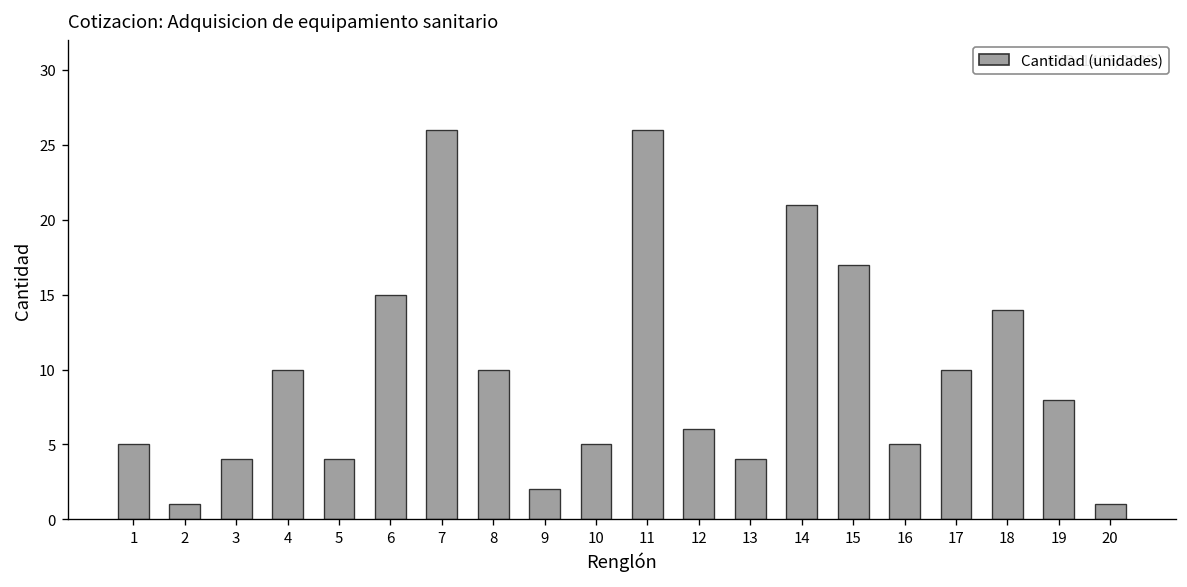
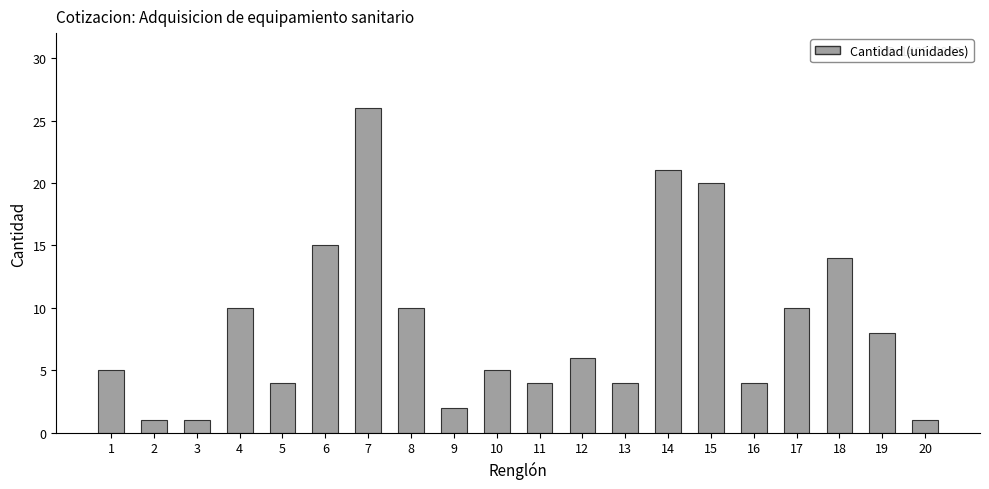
  {
    "1": 5,
    "2": 1,
-   "3": 4,
+   "3": 1,
    "4": 10,
    "5": 4,
    "6": 15,
    "7": 26,
    "8": 10,
    "9": 2,
    "10": 5,
-   "11": 26,
+   "11": 4,
    "12": 6,
    "13": 4,
    "14": 21,
-   "15": 17,
-   "16": 5,
+   "15": 20,
+   "16": 4,
    "17": 10,
    "18": 14,
    "19": 8,
    "20": 1
  }
